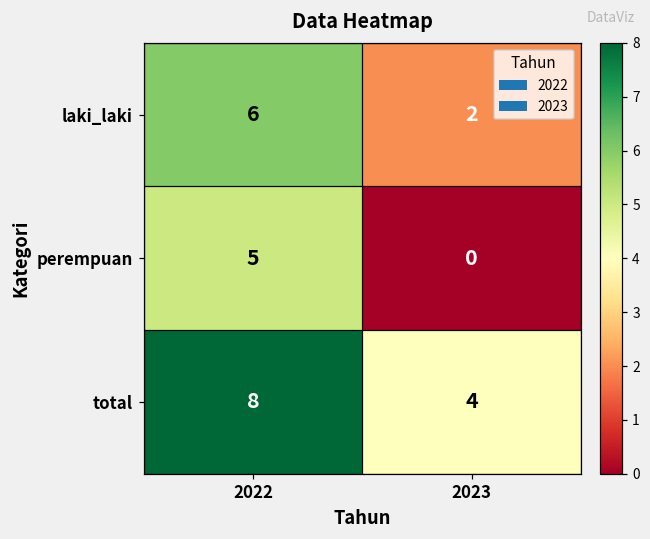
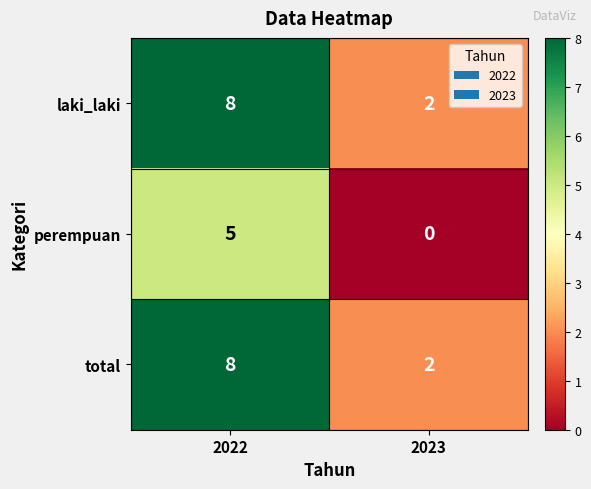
  {
    "laki_laki": {
-     "2022": 6,
+     "2022": 8,
      "2023": 2
    },
    "perempuan": {
      "2022": 5,
      "2023": 0
    },
    "total": {
      "2022": 8,
-     "2023": 4
+     "2023": 2
    }
  }
